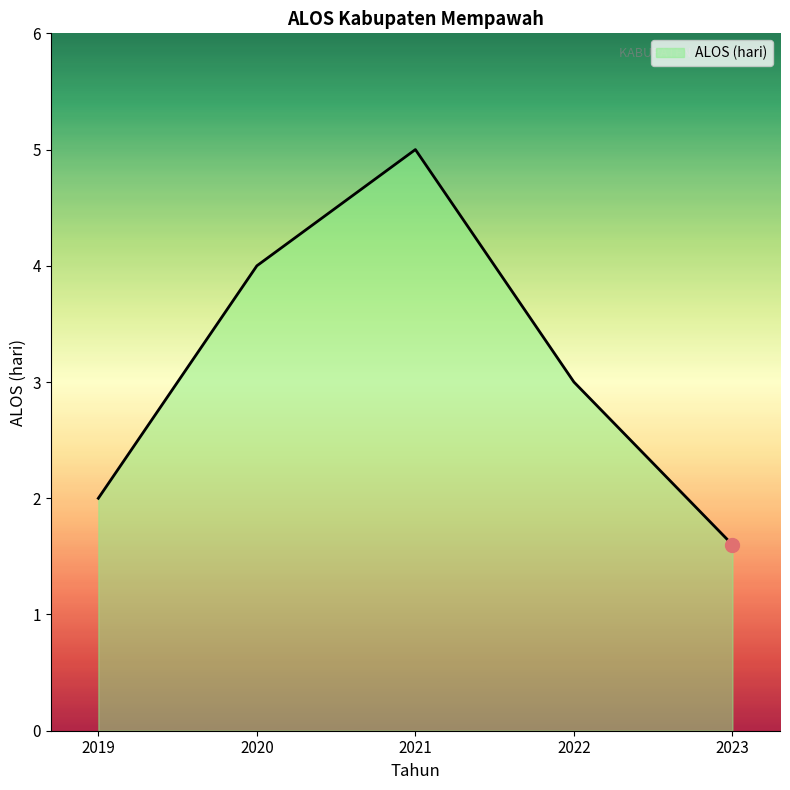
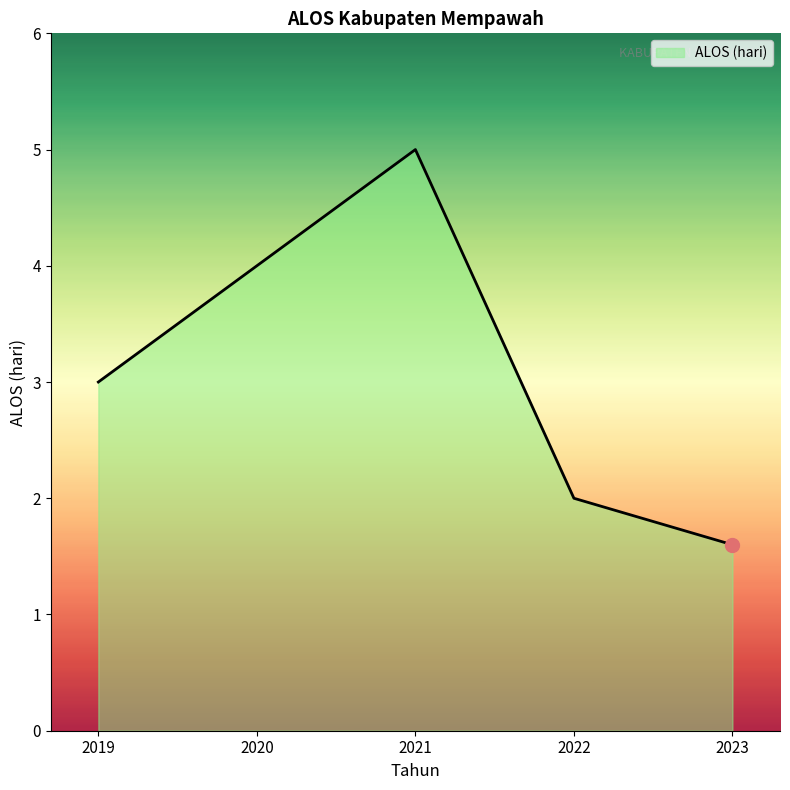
  {
    "ALOS (hari)": {
-     "2019": 2,
+     "2019": 3,
      "2020": 4,
      "2021": 5,
-     "2022": 3
+     "2022": 2
    }
  }
